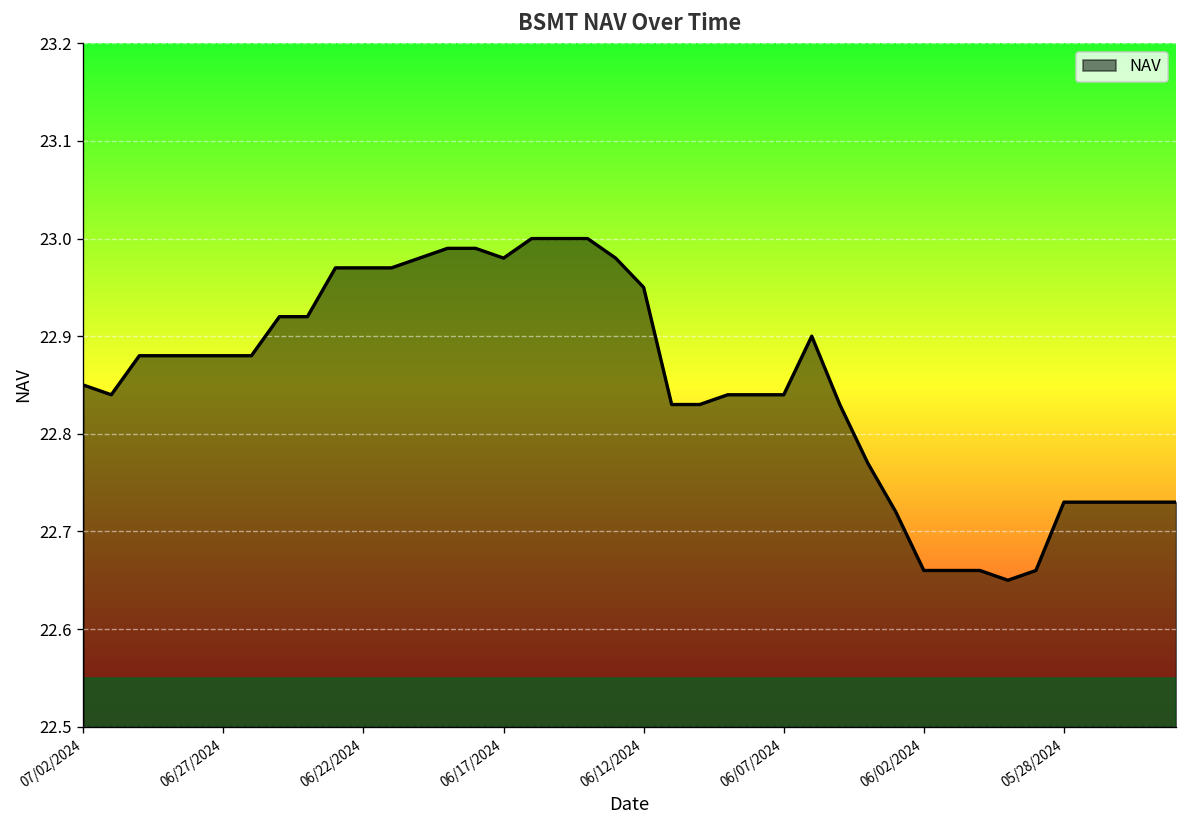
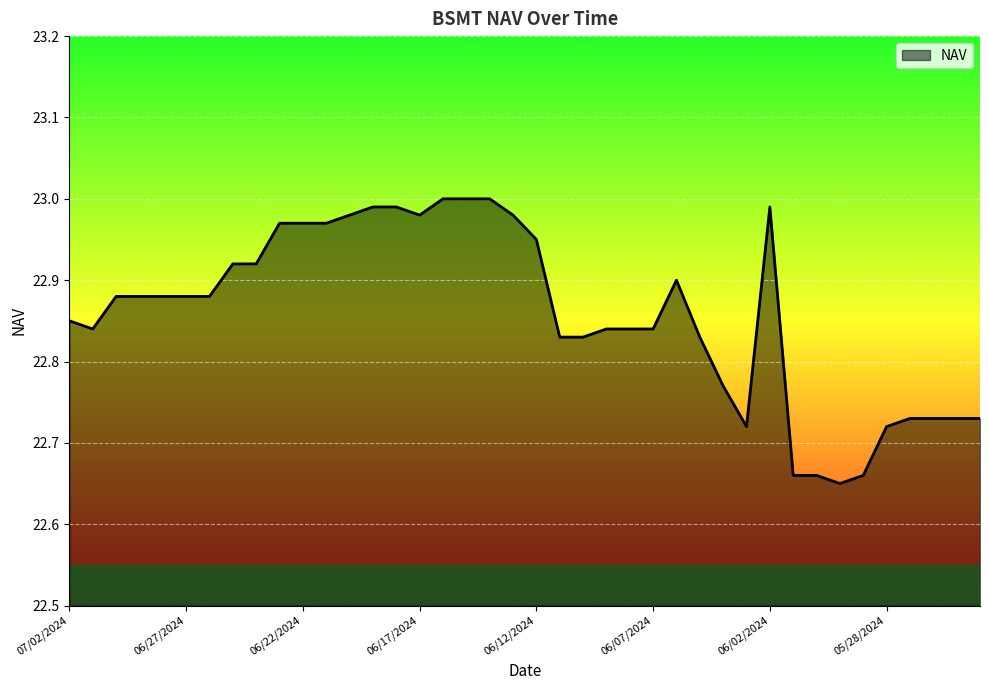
  {
    "07/02/2024": 22.85,
    "06/27/2024": 22.88,
    "06/22/2024": 22.97,
    "06/17/2024": 22.98,
    "06/12/2024": 22.95,
    "06/07/2024": 22.84,
-   "06/02/2024": 22.66,
-   "05/28/2024": 22.73
+   "06/02/2024": 22.99,
+   "05/28/2024": 22.72
  }
